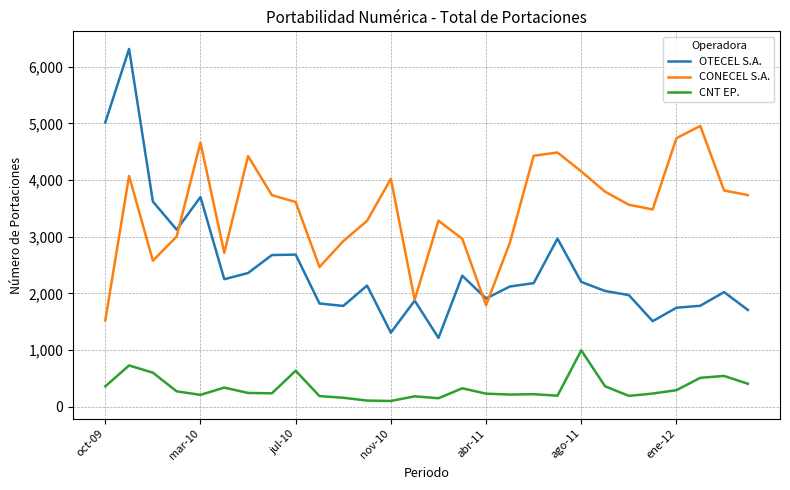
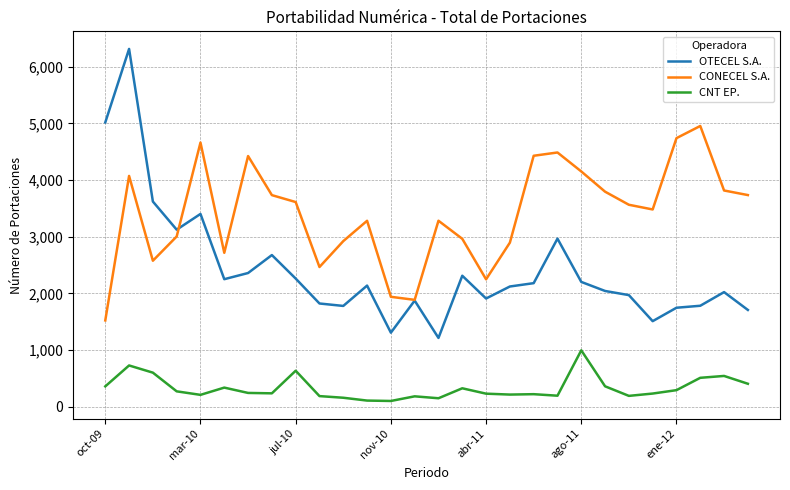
  {
    "OTECEL S.A.": {
      "oct-09": "5,000",
-     "mar-10": "3,700",
-     "jul-10": "2,700",
+     "mar-10": "3,400",
+     "jul-10": "2,300",
      "nov-10": "1,300",
      "abr-11": "1,900",
      "ago-11": "2,200",
      "ene-12": "1,700"
    },
    "CONECEL S.A.": {
      "oct-09": "1,500",
      "mar-10": "4,700",
      "jul-10": "3,600",
-     "nov-10": "4,000",
-     "abr-11": "1,800",
+     "nov-10": "1,900",
+     "abr-11": "2,200",
      "ago-11": "4,200",
      "ene-12": "4,700"
    },
    "CNT EP.": {
      "oct-09": "400",
      "mar-10": "200",
      "jul-10": "600",
      "nov-10": "100",
      "abr-11": "200",
      "ago-11": "1,000",
      "ene-12": "300"
    }
  }
